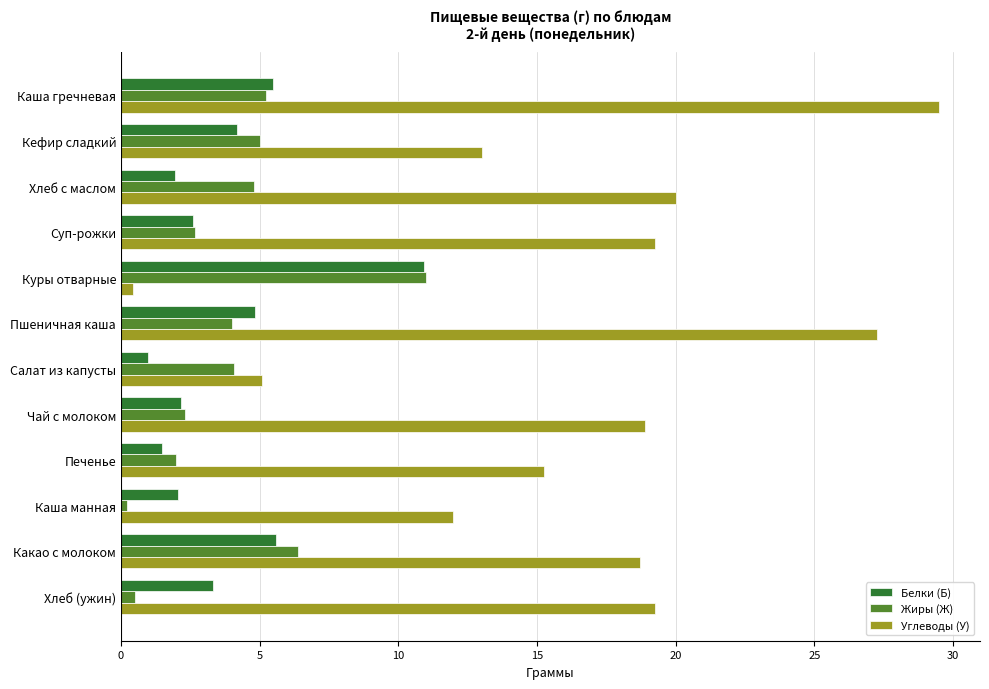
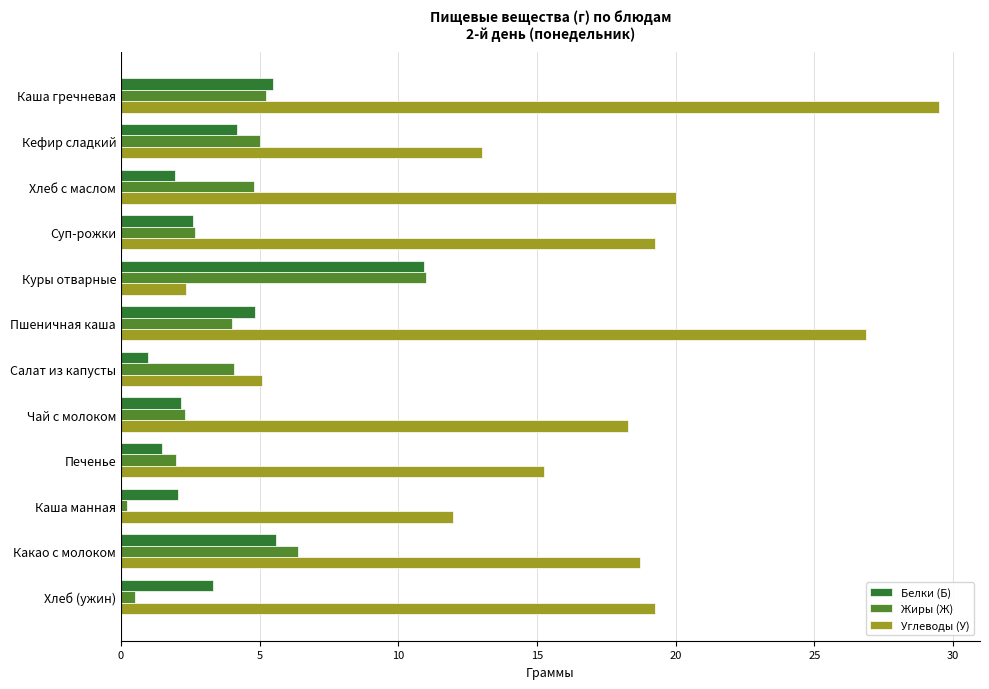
  {
    "Углеводы (У)": {
      "Каша гречневая": 29.5,
      "Кефир сладкий": 13.0,
      "Хлеб с маслом": 20.0,
      "Суп-рожки": 19.3,
-     "Куры отварные": 0.4,
-     "Пшеничная каша": 27.3,
+     "Куры отварные": 2.4,
+     "Пшеничная каша": 26.9,
      "Салат из капусты": 5.1,
-     "Чай с молоком": 18.9,
+     "Чай с молоком": 18.3,
      "Печенье": 15.2,
      "Каша манная": 12.0,
      "Какао с молоком": 18.7,
      "Хлеб (ужин)": 19.2
    }
  }
